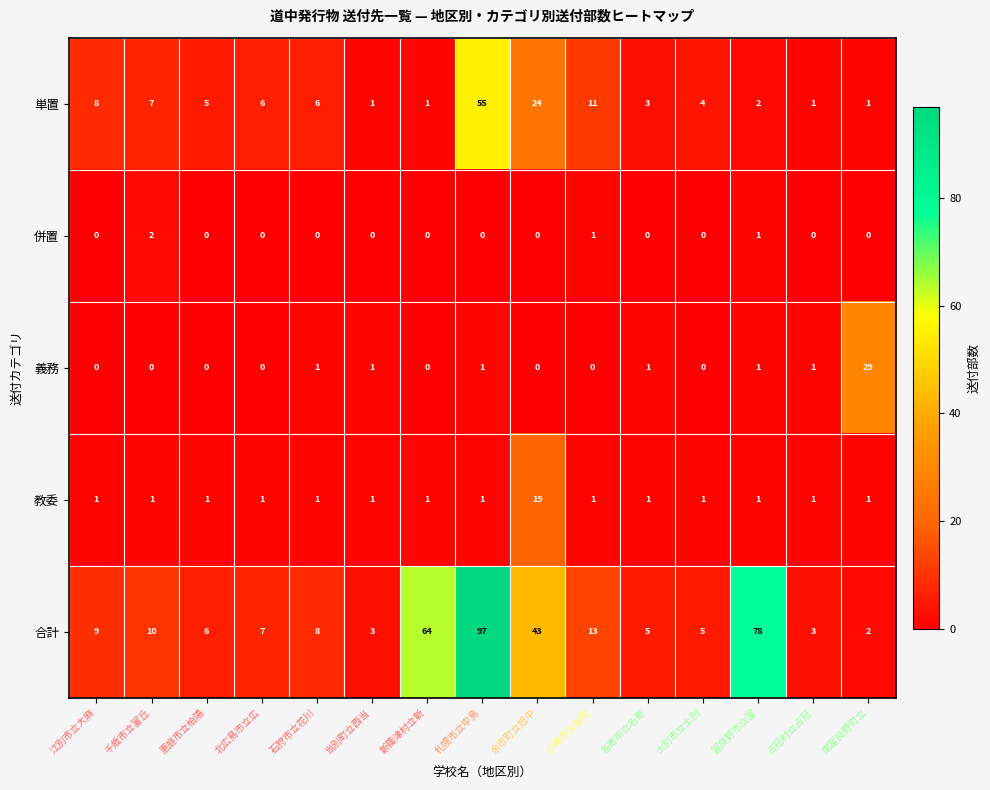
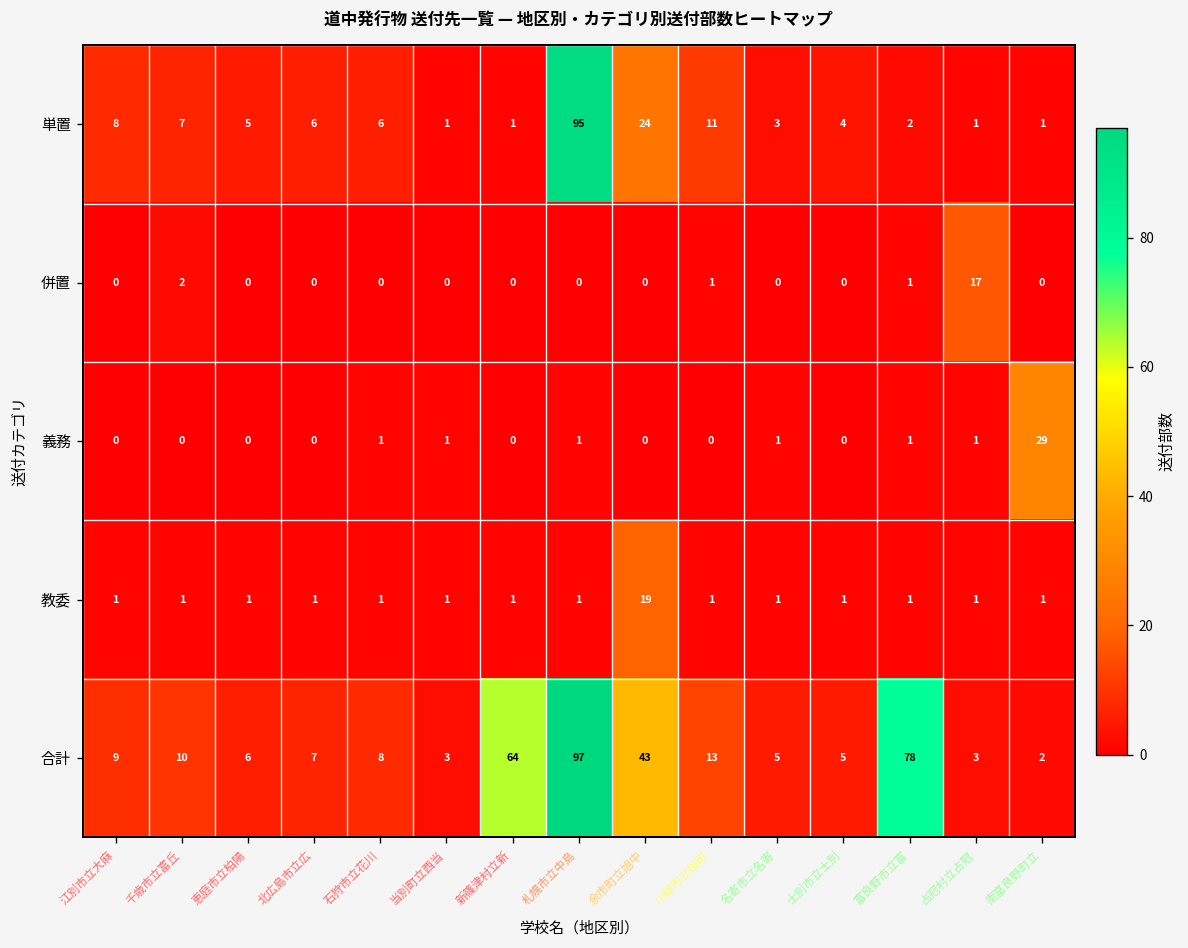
  {
    "単置": {
      "江別市立大麻": 8,
      "千歳市立富丘": 7,
      "恵庭市立柏陽": 5,
      "北広島市立広": 6,
      "石狩市立花川": 6,
      "当別町立西当": 1,
      "新篠津村立新": 1,
-     "札幌市立中島": 55,
+     "札幌市立中島": 95,
      "余市町立旭中": 24,
      "小樽市立桜町": 11,
      "名寄市立名寄": 3,
      "士別市立士別": 4,
      "富良野市立富": 2,
      "占冠村立占冠": 1,
      "南富良野町立": 1
    },
    "併置": {
      "江別市立大麻": 0,
      "千歳市立富丘": 2,
      "恵庭市立柏陽": 0,
      "北広島市立広": 0,
      "石狩市立花川": 0,
      "当別町立西当": 0,
      "新篠津村立新": 0,
      "札幌市立中島": 0,
      "余市町立旭中": 0,
      "小樽市立桜町": 1,
      "名寄市立名寄": 0,
      "士別市立士別": 0,
      "富良野市立富": 1,
-     "占冠村立占冠": 0,
+     "占冠村立占冠": 17,
      "南富良野町立": 0
    },
    "義務": {
      "江別市立大麻": 0,
      "千歳市立富丘": 0,
      "恵庭市立柏陽": 0,
      "北広島市立広": 0,
      "石狩市立花川": 1,
      "当別町立西当": 1,
      "新篠津村立新": 0,
      "札幌市立中島": 1,
      "余市町立旭中": 0,
      "小樽市立桜町": 0,
      "名寄市立名寄": 1,
      "士別市立士別": 0,
      "富良野市立富": 1,
      "占冠村立占冠": 1,
      "南富良野町立": 29
    },
    "教委": {
      "江別市立大麻": 1,
      "千歳市立富丘": 1,
      "恵庭市立柏陽": 1,
      "北広島市立広": 1,
      "石狩市立花川": 1,
      "当別町立西当": 1,
      "新篠津村立新": 1,
      "札幌市立中島": 1,
      "余市町立旭中": 19,
      "小樽市立桜町": 1,
      "名寄市立名寄": 1,
      "士別市立士別": 1,
      "富良野市立富": 1,
      "占冠村立占冠": 1,
      "南富良野町立": 1
    },
    "合計": {
      "江別市立大麻": 9,
      "千歳市立富丘": 10,
      "恵庭市立柏陽": 6,
      "北広島市立広": 7,
      "石狩市立花川": 8,
      "当別町立西当": 3,
      "新篠津村立新": 64,
      "札幌市立中島": 97,
      "余市町立旭中": 43,
      "小樽市立桜町": 13,
      "名寄市立名寄": 5,
      "士別市立士別": 5,
      "富良野市立富": 78,
      "占冠村立占冠": 3,
      "南富良野町立": 2
    }
  }
